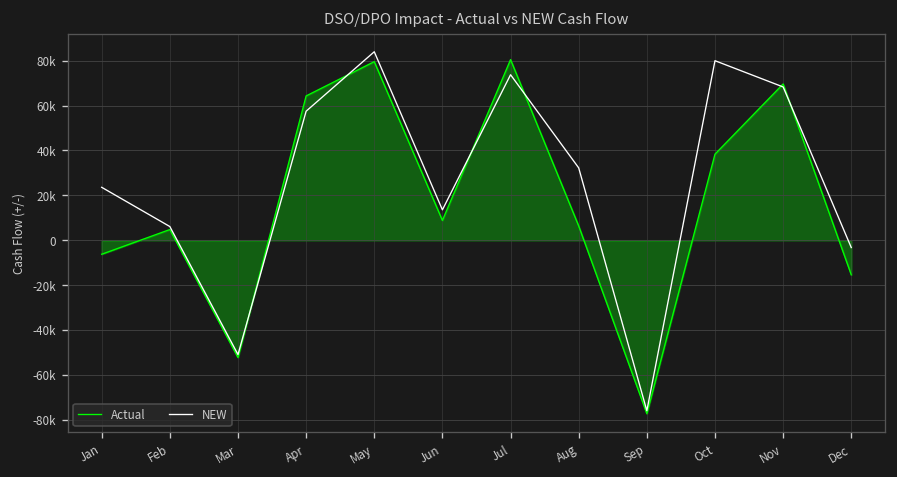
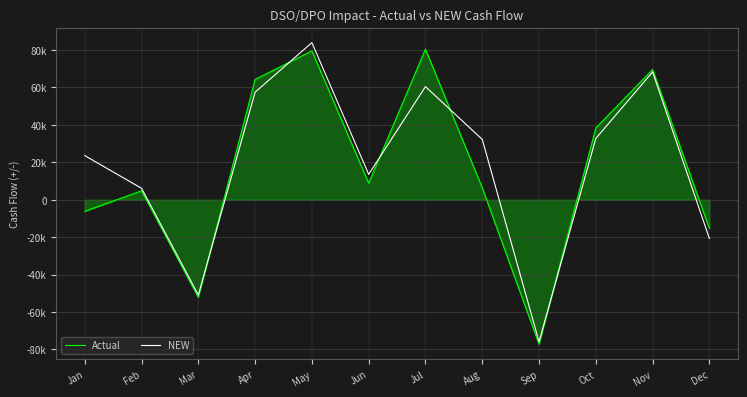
  {
    "NEW": {
      "Jan": 24000,
      "Apr": 57000,
      "May": 84000,
      "Jun": 14000,
-     "Jul": 74000,
+     "Jul": 60000,
      "Aug": 32000,
-     "Oct": 80000,
-     "Dec": -3000
+     "Oct": 33000,
+     "Dec": -21000
    }
  }
